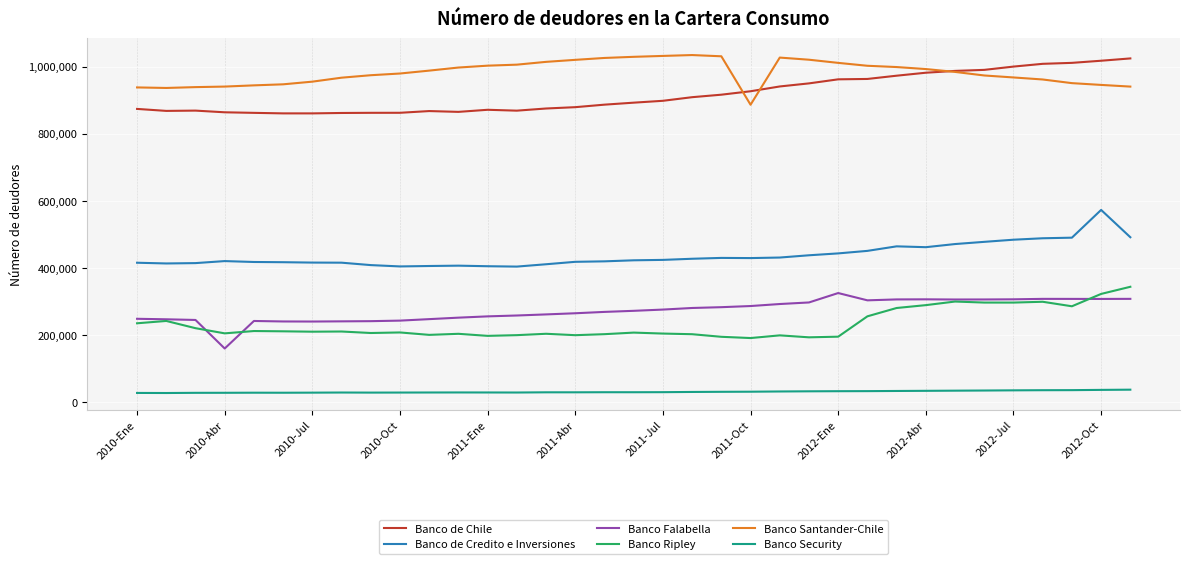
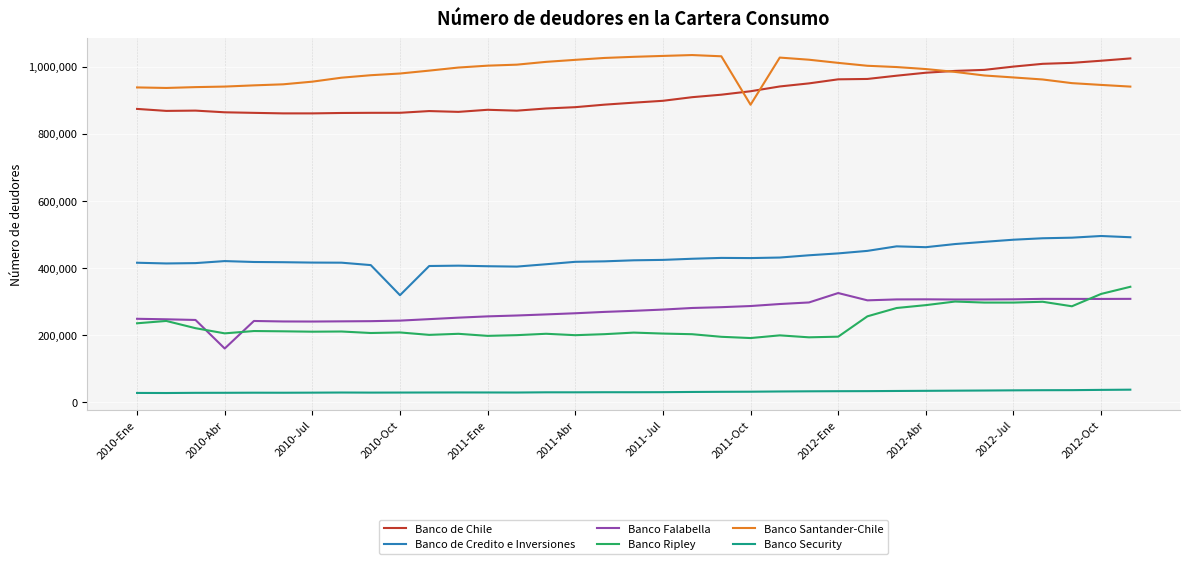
  {
    "Banco de Chile": {
      "2010-Ene": "870,000",
      "2010-Abr": "860,000",
      "2010-Jul": "860,000",
      "2010-Oct": "860,000",
      "2011-Ene": "870,000",
      "2011-Abr": "880,000",
      "2011-Jul": "900,000",
      "2011-Oct": "930,000",
      "2012-Ene": "960,000",
      "2012-Abr": "980,000",
      "2012-Jul": "1,000,000",
      "2012-Oct": "1,020,000"
    },
    "Banco de Credito e Inversiones": {
      "2010-Ene": "420,000",
      "2010-Abr": "420,000",
      "2010-Jul": "420,000",
-     "2010-Oct": "400,000",
+     "2010-Oct": "320,000",
      "2011-Ene": "410,000",
      "2011-Abr": "420,000",
      "2011-Jul": "420,000",
      "2011-Oct": "430,000",
      "2012-Ene": "440,000",
      "2012-Abr": "460,000",
      "2012-Jul": "480,000",
-     "2012-Oct": "570,000"
+     "2012-Oct": "500,000"
    },
    "Banco Falabella": {
      "2010-Ene": "250,000",
      "2010-Abr": "160,000",
      "2010-Jul": "240,000",
      "2010-Oct": "240,000",
      "2011-Ene": "260,000",
      "2011-Abr": "270,000",
      "2011-Jul": "280,000",
      "2011-Oct": "290,000",
      "2012-Ene": "330,000",
      "2012-Abr": "310,000",
      "2012-Jul": "310,000",
      "2012-Oct": "310,000"
    },
    "Banco Santander-Chile": {
      "2010-Ene": "940,000",
      "2010-Abr": "940,000",
      "2010-Jul": "960,000",
      "2010-Oct": "980,000",
      "2011-Ene": "1,000,000",
      "2011-Abr": "1,020,000",
      "2011-Jul": "1,030,000",
      "2011-Oct": "890,000",
      "2012-Ene": "1,010,000",
      "2012-Abr": "990,000",
      "2012-Jul": "970,000",
      "2012-Oct": "950,000"
    }
  }
